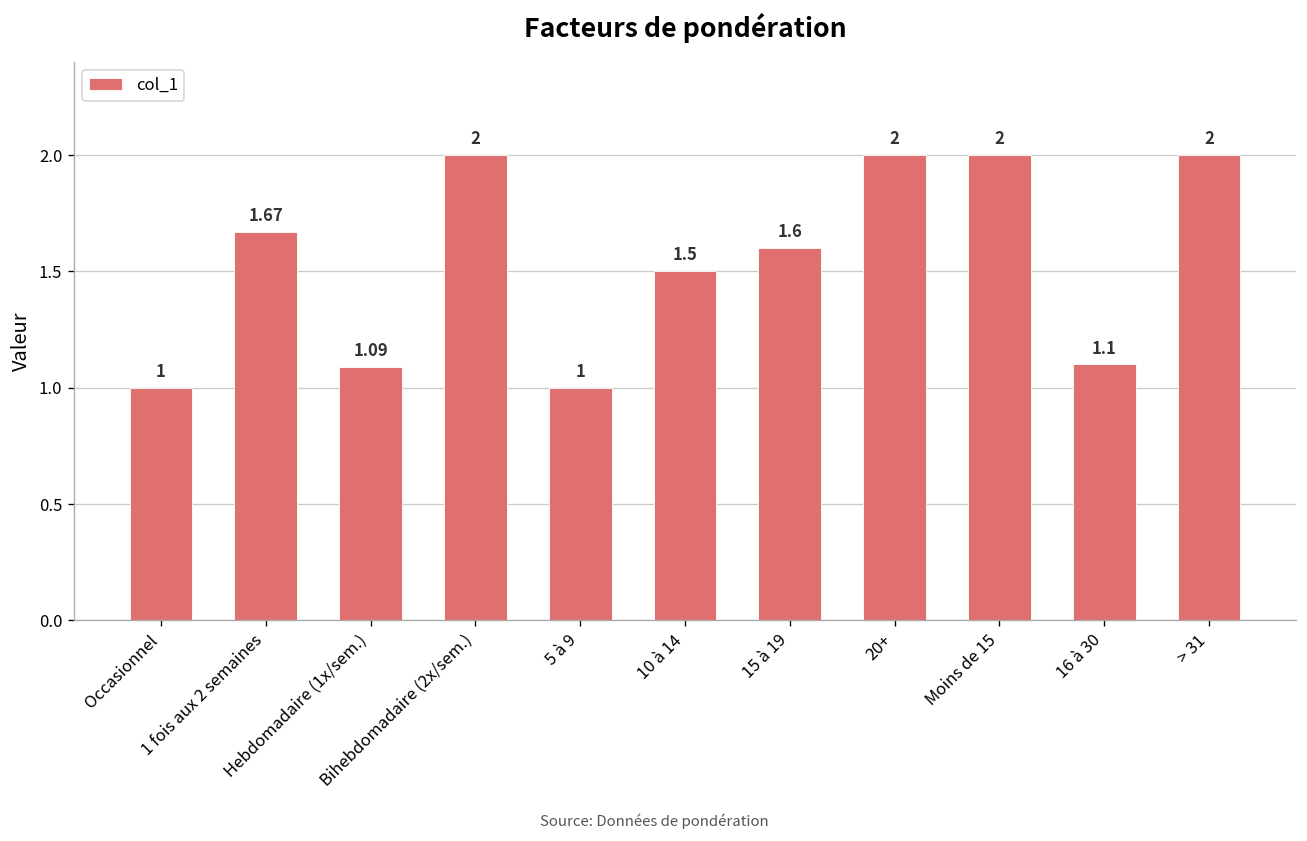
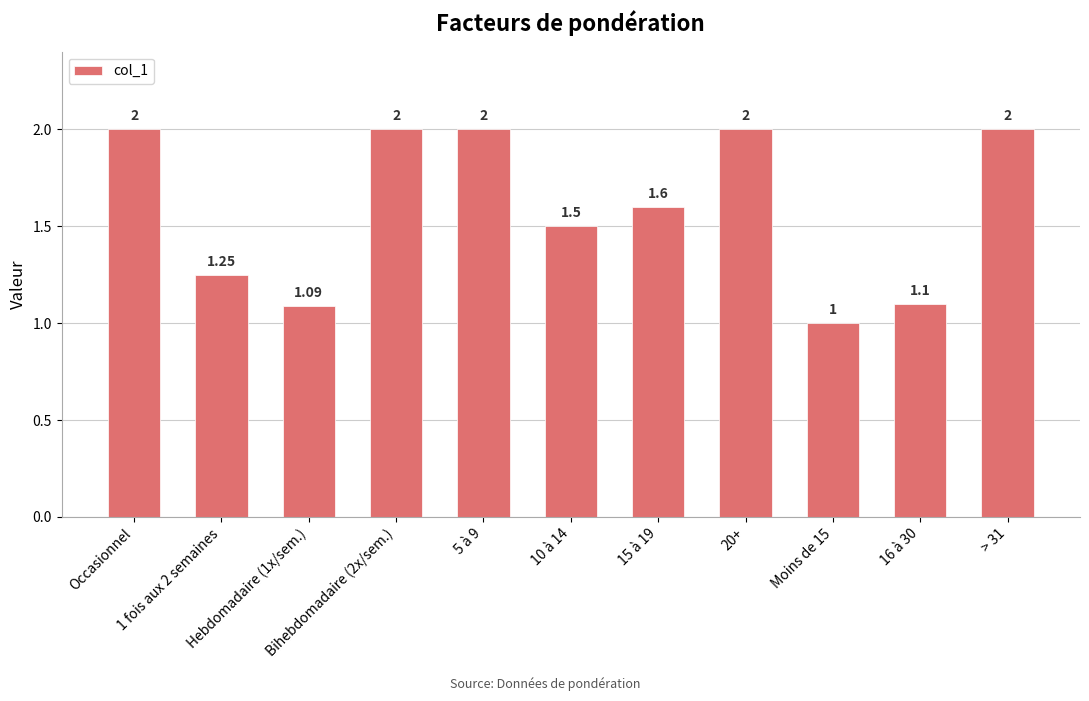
  {
-   "Occasionnel": 1,
-   "1 fois aux 2 semaines": 1.67,
+   "Occasionnel": 2,
+   "1 fois aux 2 semaines": 1.25,
    "Hebdomadaire (1x/sem.)": 1.09,
    "Bihebdomadaire (2x/sem.)": 2,
-   "5 à 9": 1,
+   "5 à 9": 2,
    "10 à 14": 1.5,
    "15 à 19": 1.6,
    "20+": 2,
-   "Moins de 15": 2,
+   "Moins de 15": 1,
    "16 à 30": 1.1,
    "> 31": 2
  }
